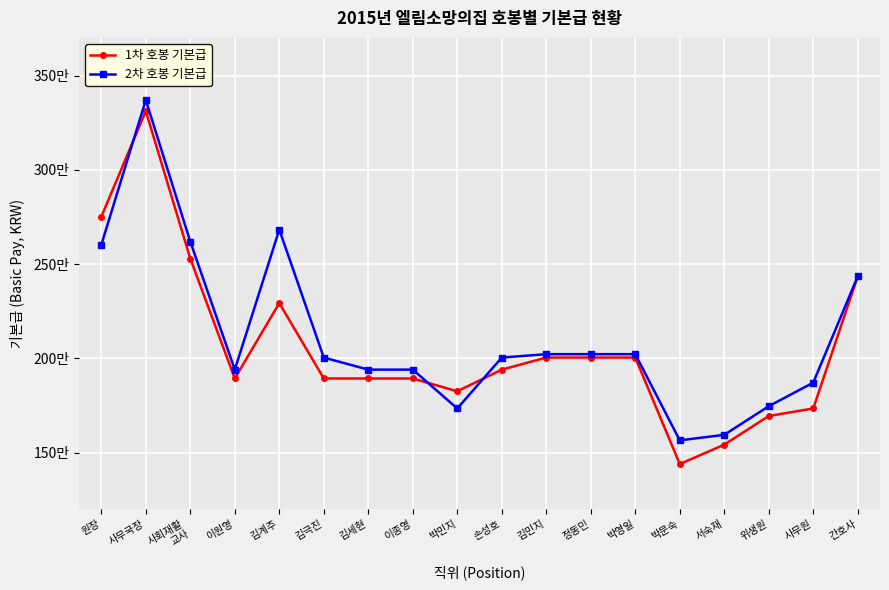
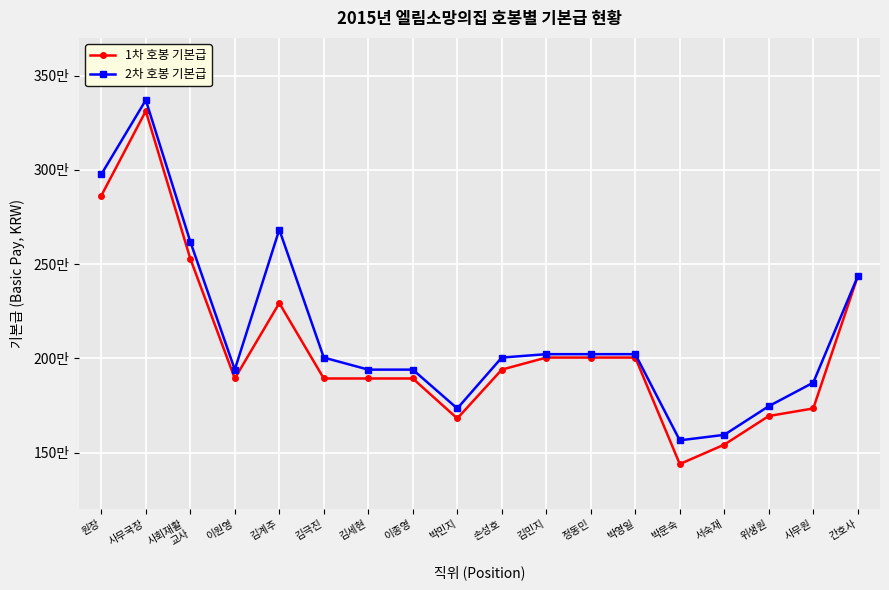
  {
    "1차 호봉 기본급": {
-     "원장": "275만",
+     "원장": "286만",
      "사무국장": "331만",
      "사회재활 교사": "253만",
      "이원영": "189만",
      "김계주": "229만",
      "김극진": "189만",
      "김세현": "189만",
      "이종영": "189만",
-     "박민지": "183만",
+     "박민지": "168만",
      "손성호": "194만",
      "김민지": "200만",
      "정동민": "200만",
      "박영일": "200만",
      "박문숙": "144만",
      "서숙재": "154만",
      "위생원": "169만",
      "사무원": "173만"
    },
    "2차 호봉 기본급": {
-     "원장": "260만",
+     "원장": "298만",
      "사무국장": "337만",
      "사회재활 교사": "262만",
      "이원영": "194만",
      "김계주": "268만",
      "김극진": "200만",
      "김세현": "194만",
      "이종영": "194만",
      "박민지": "173만",
      "손성호": "200만",
      "김민지": "202만",
      "정동민": "202만",
      "박영일": "202만",
      "박문숙": "156만",
      "서숙재": "159만",
      "위생원": "175만",
      "사무원": "187만"
    }
  }
